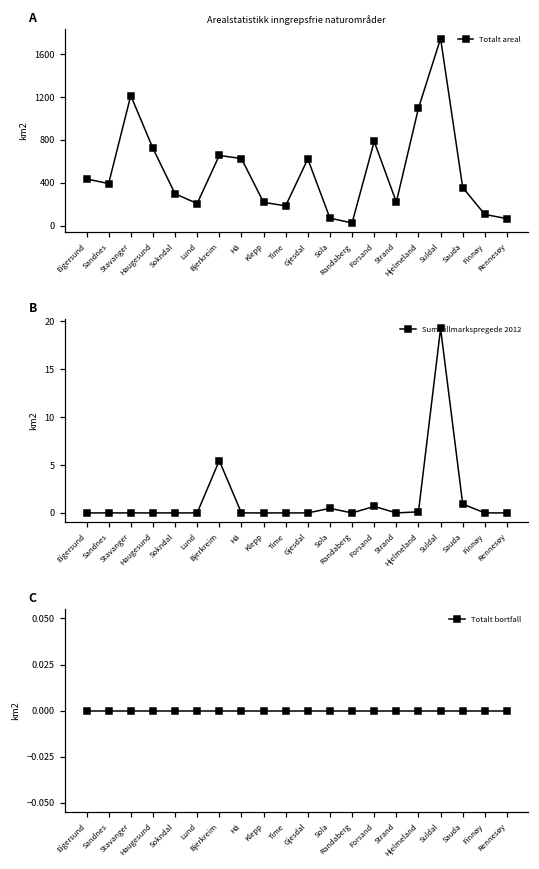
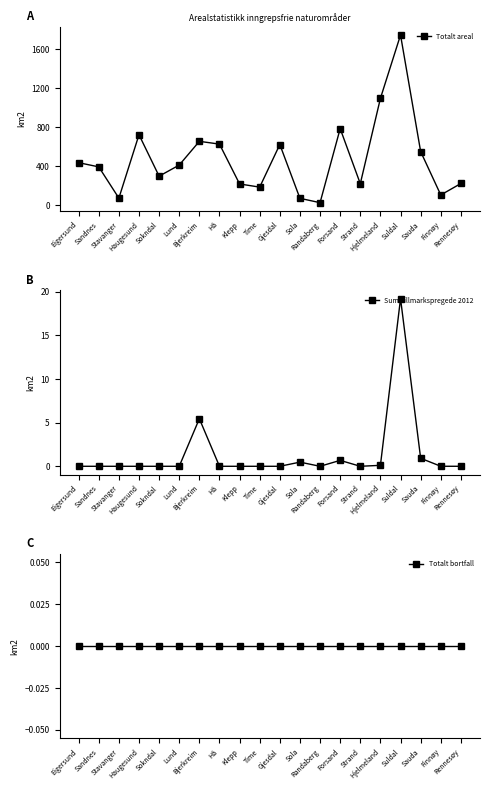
  {
    "Arealstatistikk inngrepsfrie naturområder": {
      "Eigersund": 400,
      "Sandnes": 400,
-     "Stavanger": 1200,
+     "Stavanger": 100,
      "Haugesund": 700,
      "Sokndal": 300,
-     "Lund": 200,
+     "Lund": 400,
      "Bjerkreim": 700,
      "Hå": 600,
      "Klepp": 200,
      "Time": 200,
      "Gjesdal": 600,
      "Sola": 100,
      "Randaberg": 0,
      "Forsand": 800,
      "Strand": 200,
      "Hjelmeland": 1100,
      "Suldal": 1700,
-     "Sauda": 400,
+     "Sauda": 500,
      "Finnøy": 100,
-     "Rennesøy": 100
+     "Rennesøy": 200
    }
  }
